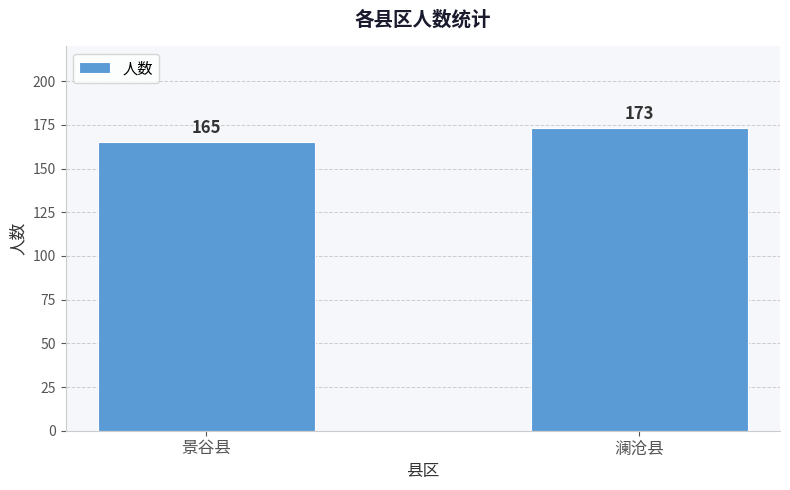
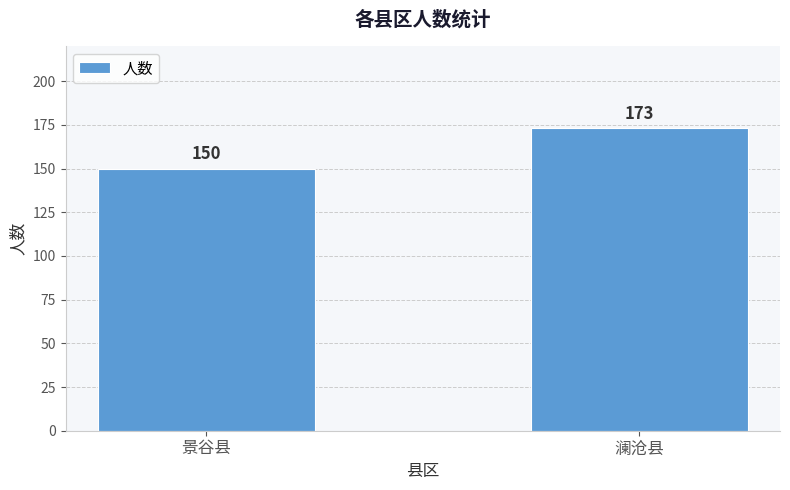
  {
-   "景谷县": 165,
+   "景谷县": 150,
    "澜沧县": 173
  }
